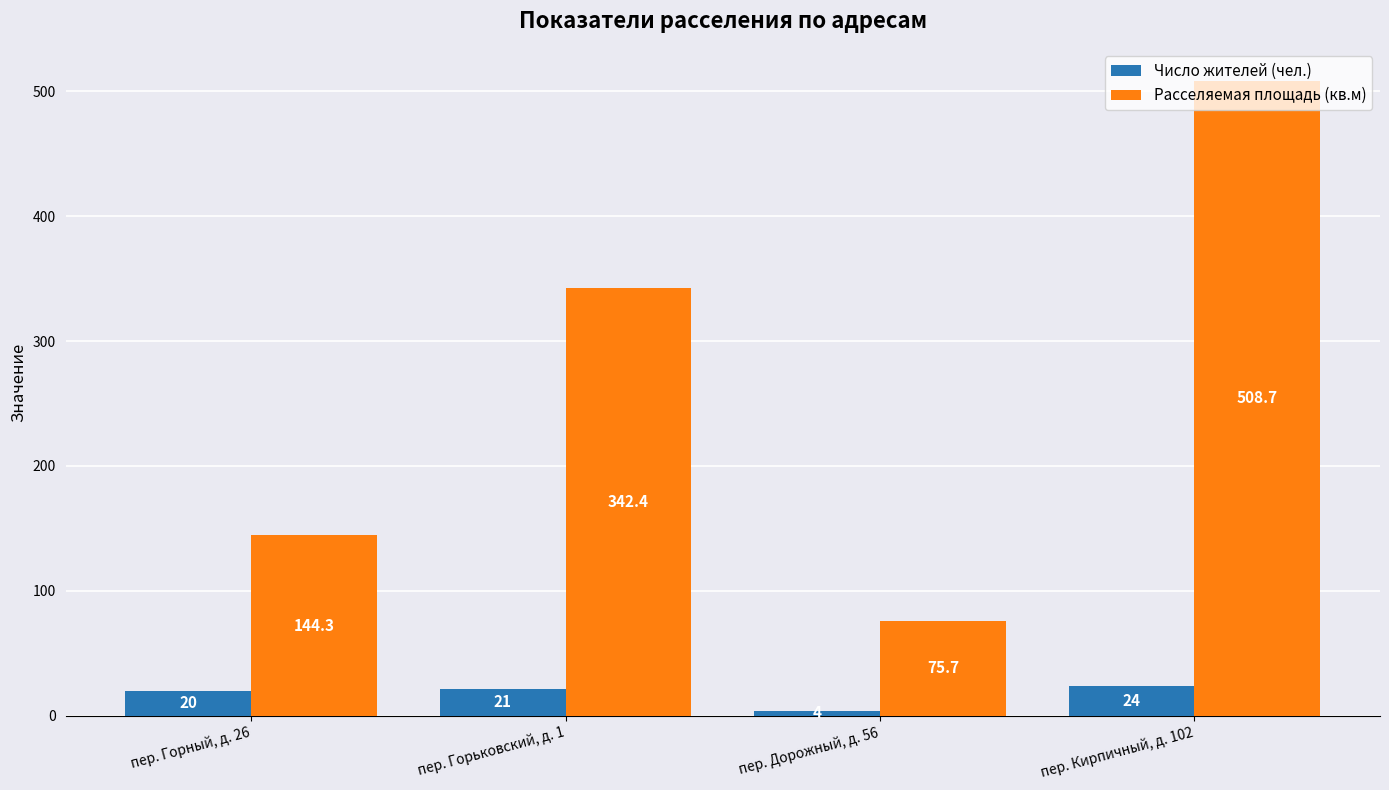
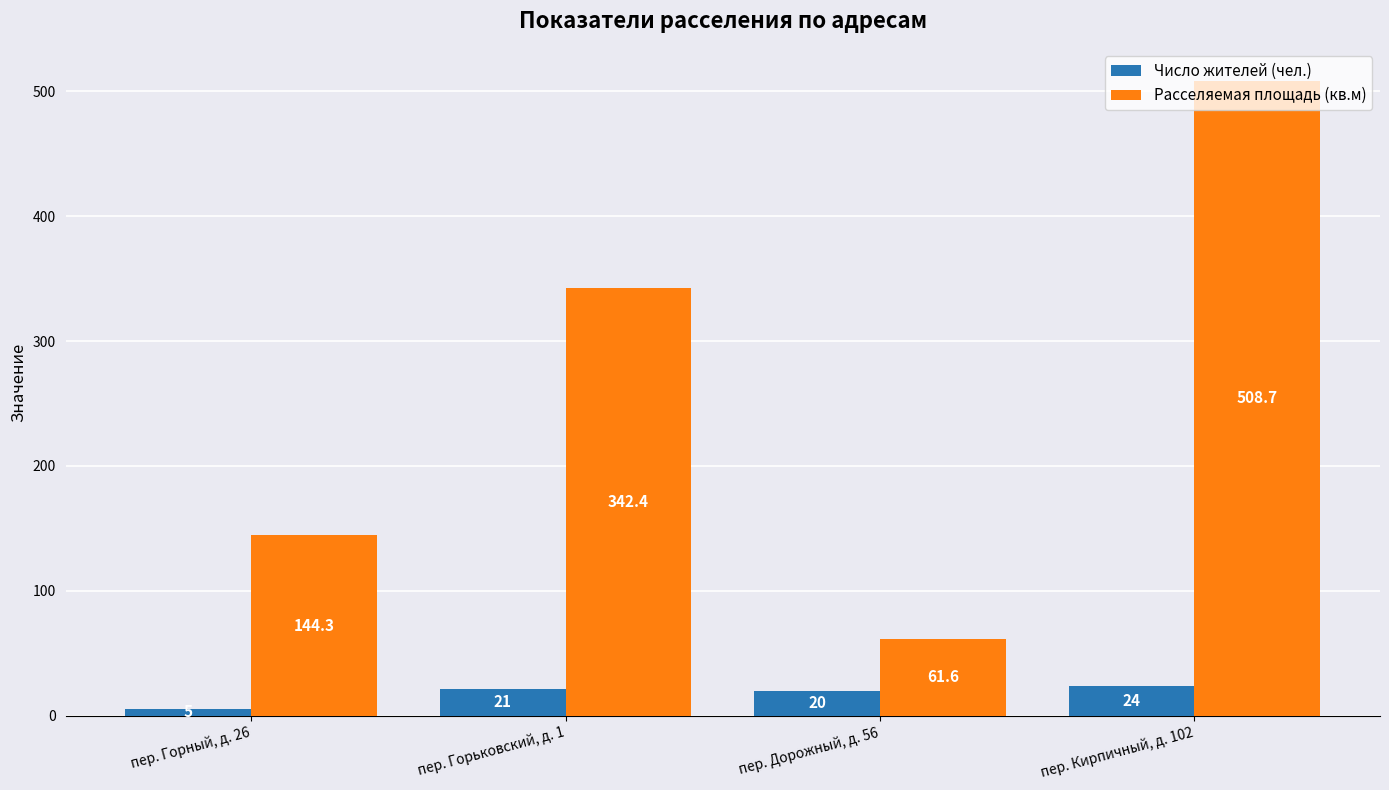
  {
    "Число жителей (чел.)": {
-     "пер. Горный, д. 26": 20,
-     "пер. Дорожный, д. 56": 4
+     "пер. Горный, д. 26": 5,
+     "пер. Дорожный, д. 56": 20
    },
    "Расселяемая площадь (кв.м)": {
      "пер. Горный, д. 26": 144.3,
      "пер. Горьковский, д. 1": 342.4,
-     "пер. Дорожный, д. 56": 75.7
+     "пер. Дорожный, д. 56": 61.6
    }
  }
